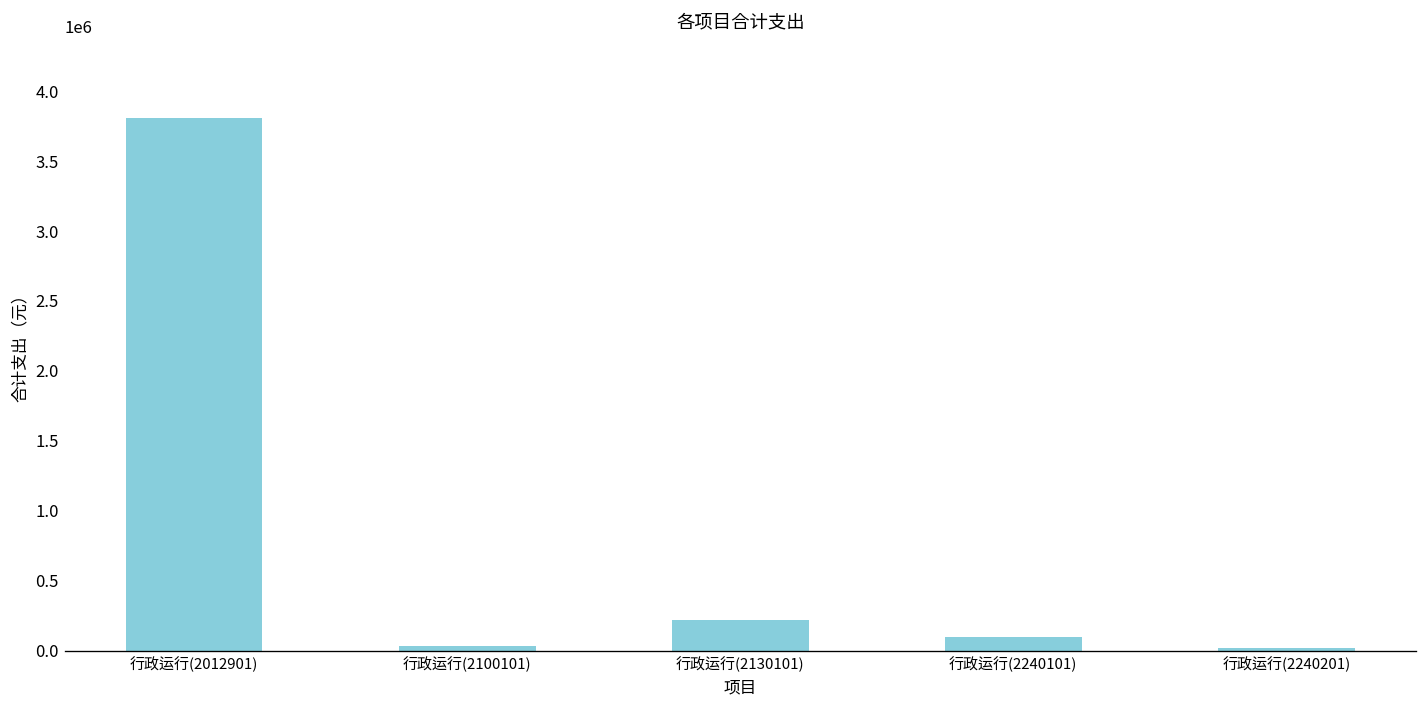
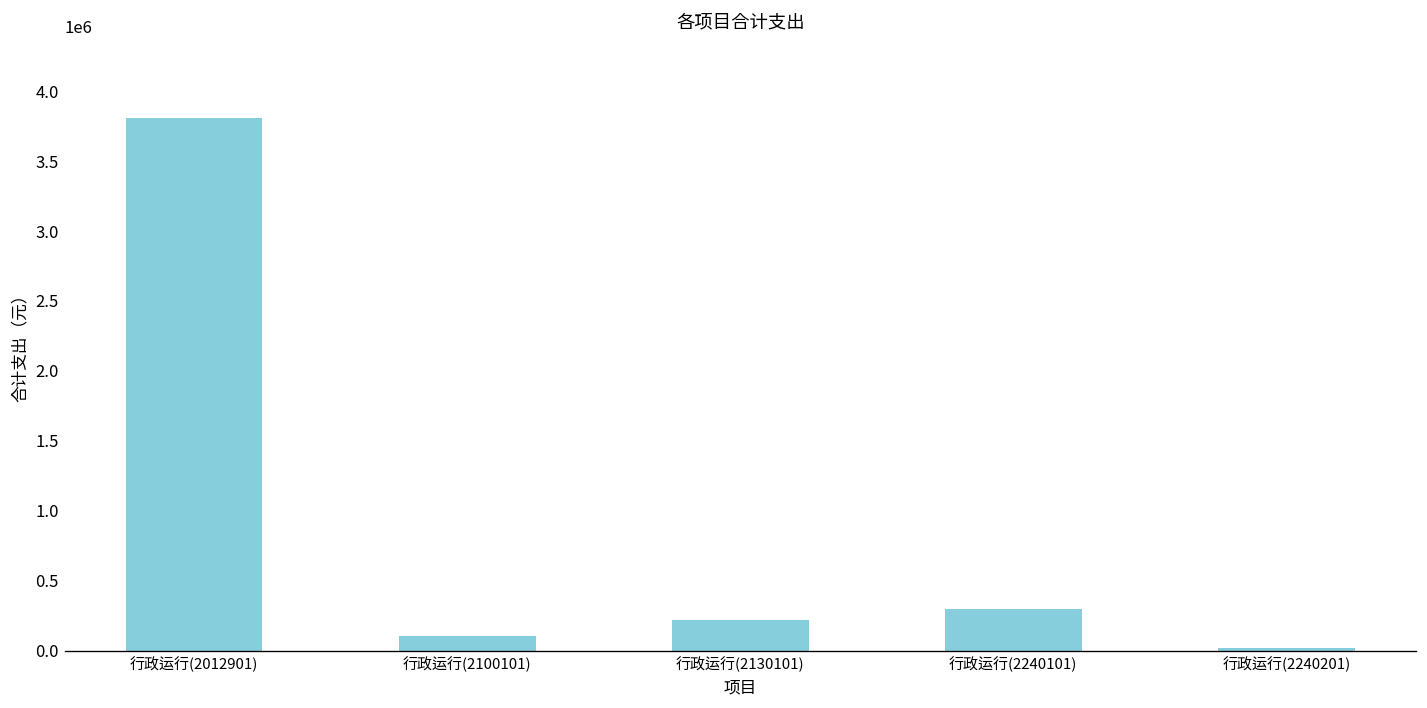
  {
    "行政运行(2012901)": 3810000,
-   "行政运行(2100101)": 40000,
+   "行政运行(2100101)": 110000,
    "行政运行(2130101)": 220000,
-   "行政运行(2240101)": 100000,
+   "行政运行(2240101)": 300000,
    "行政运行(2240201)": 20000
  }
